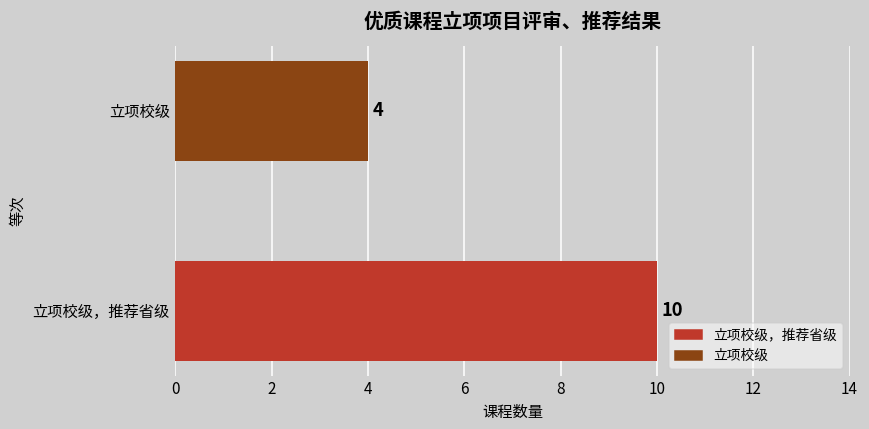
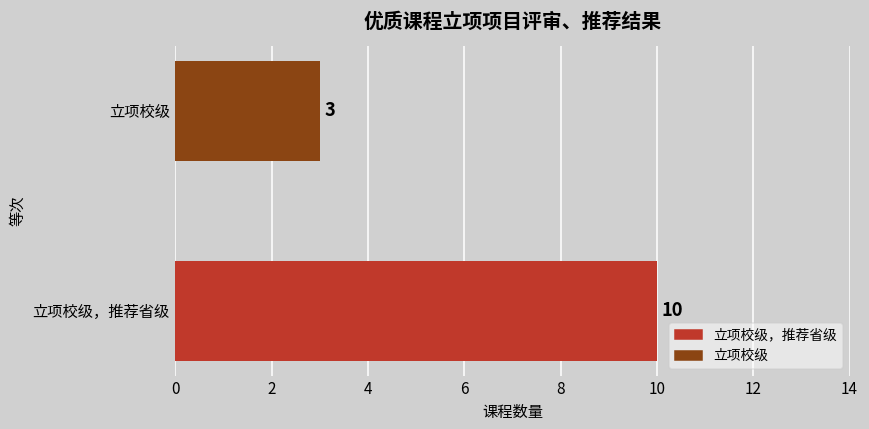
  {
-   "立项校级": 4,
+   "立项校级": 3,
    "立项校级，推荐省级": 10
  }
